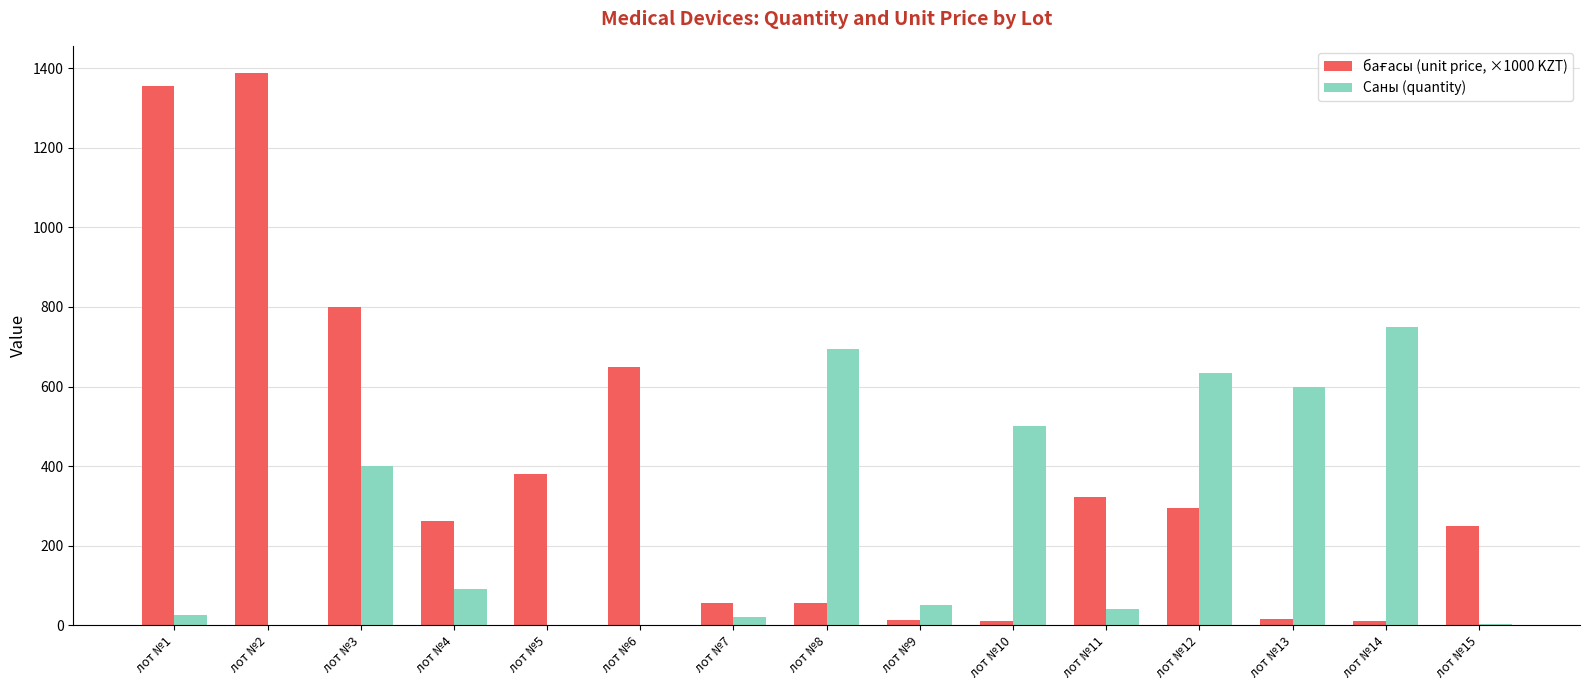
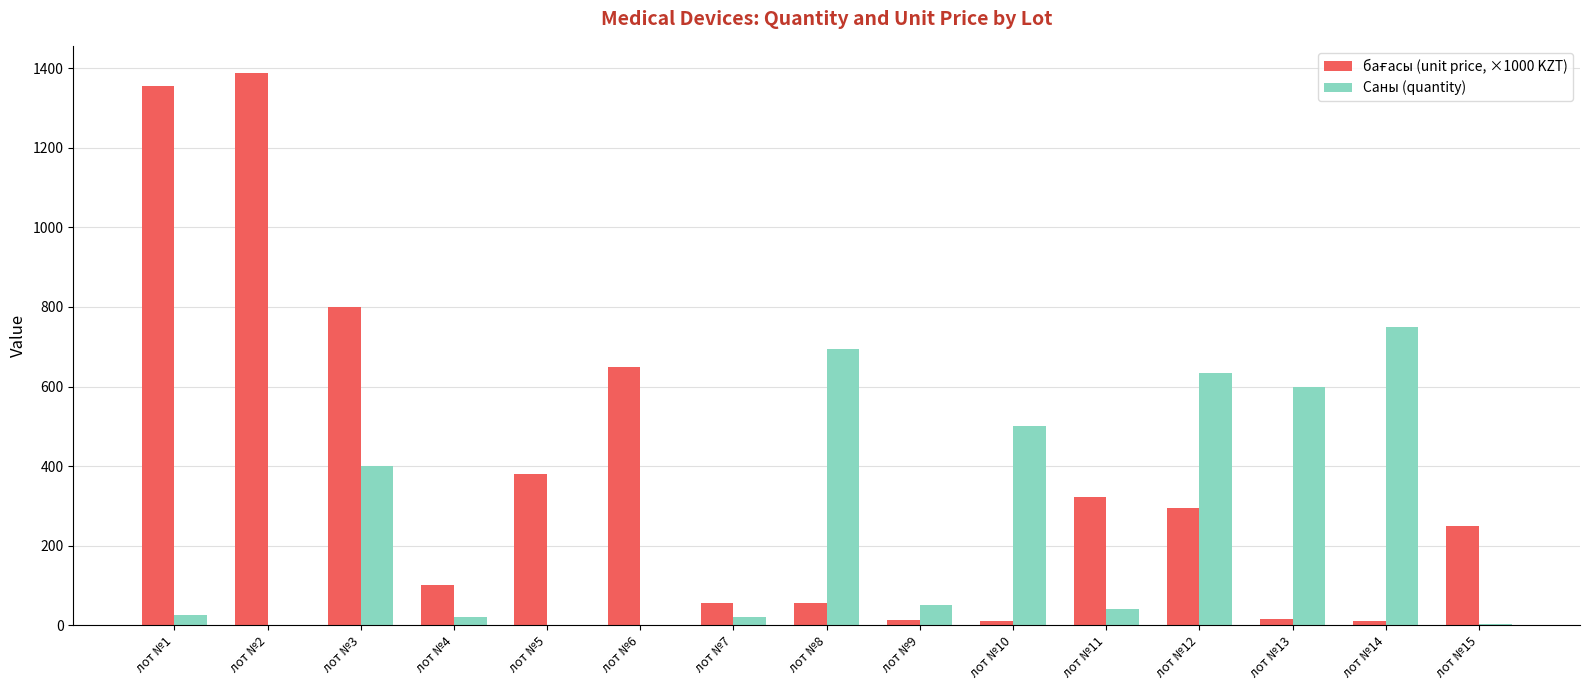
  {
    "бағасы (unit price, ×1000 KZT)": {
      "лот №1": 1360,
      "лот №2": 1390,
      "лот №3": 800,
-     "лот №4": 260,
+     "лот №4": 100,
      "лот №5": 380,
      "лот №6": 650,
      "лот №7": 60,
      "лот №8": 60,
      "лот №9": 10,
      "лот №10": 10,
      "лот №11": 320,
      "лот №12": 290,
      "лот №13": 20,
      "лот №14": 10,
      "лот №15": 250
    },
    "Саны (quantity)": {
      "лот №1": 30,
      "лот №3": 400,
-     "лот №4": 90,
+     "лот №4": 20,
      "лот №7": 20,
      "лот №8": 690,
      "лот №9": 50,
      "лот №10": 500,
      "лот №11": 40,
      "лот №12": 630,
      "лот №13": 600,
      "лот №14": 750
    }
  }
